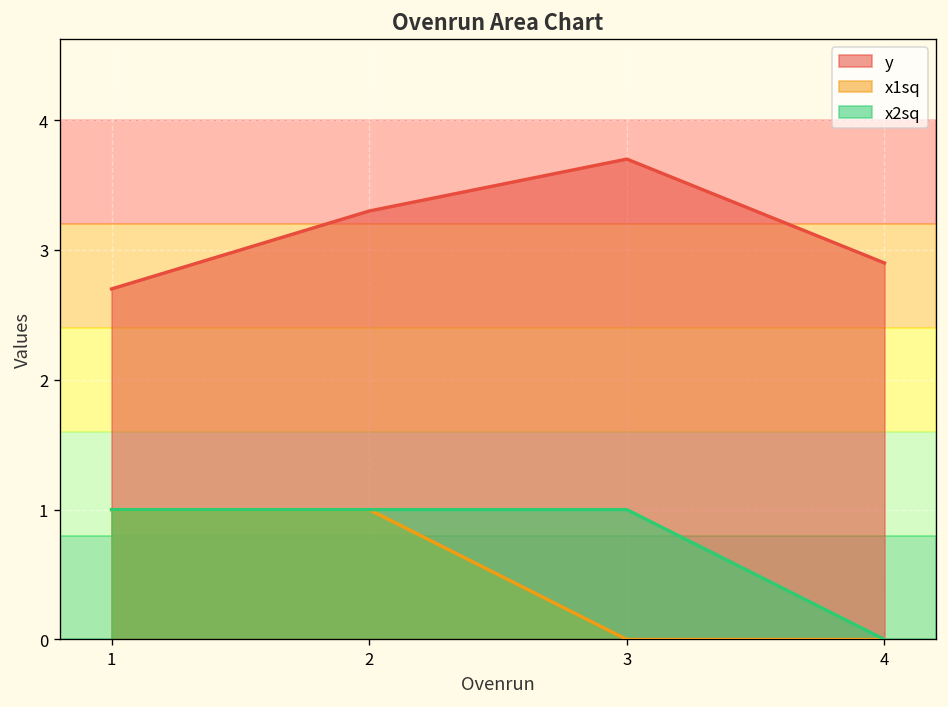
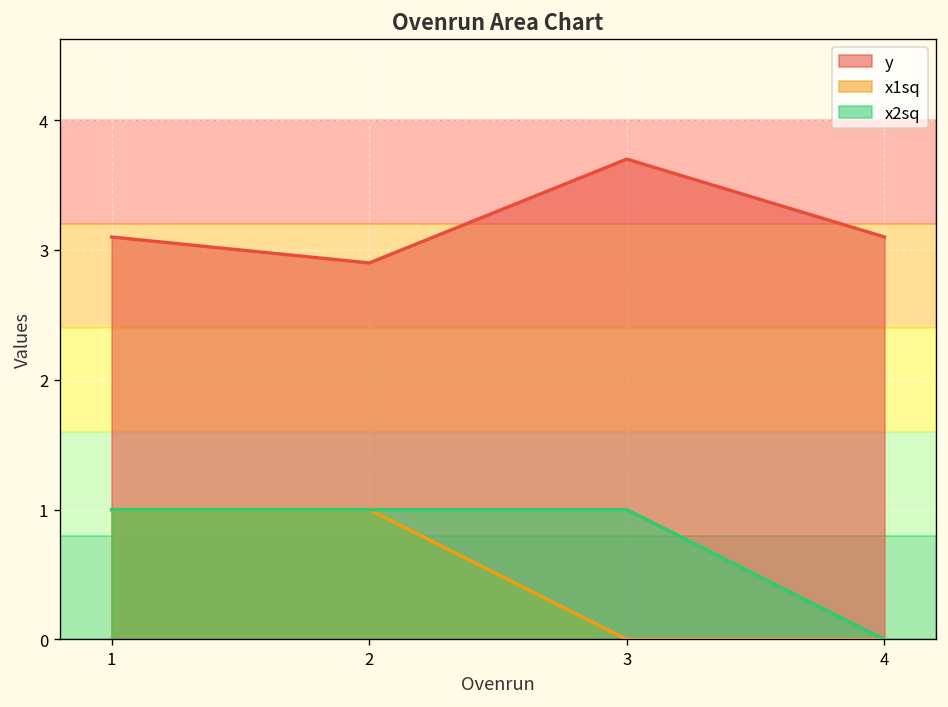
  {
    "y": {
-     "1": 2.7,
-     "2": 3.3,
+     "1": 3.1,
+     "2": 2.9,
      "3": 3.7,
-     "4": 2.9
+     "4": 3.1
    },
    "x1sq": {
      "3": 0.0
    },
    "x2sq": {
      "3": 1.0
    }
  }
